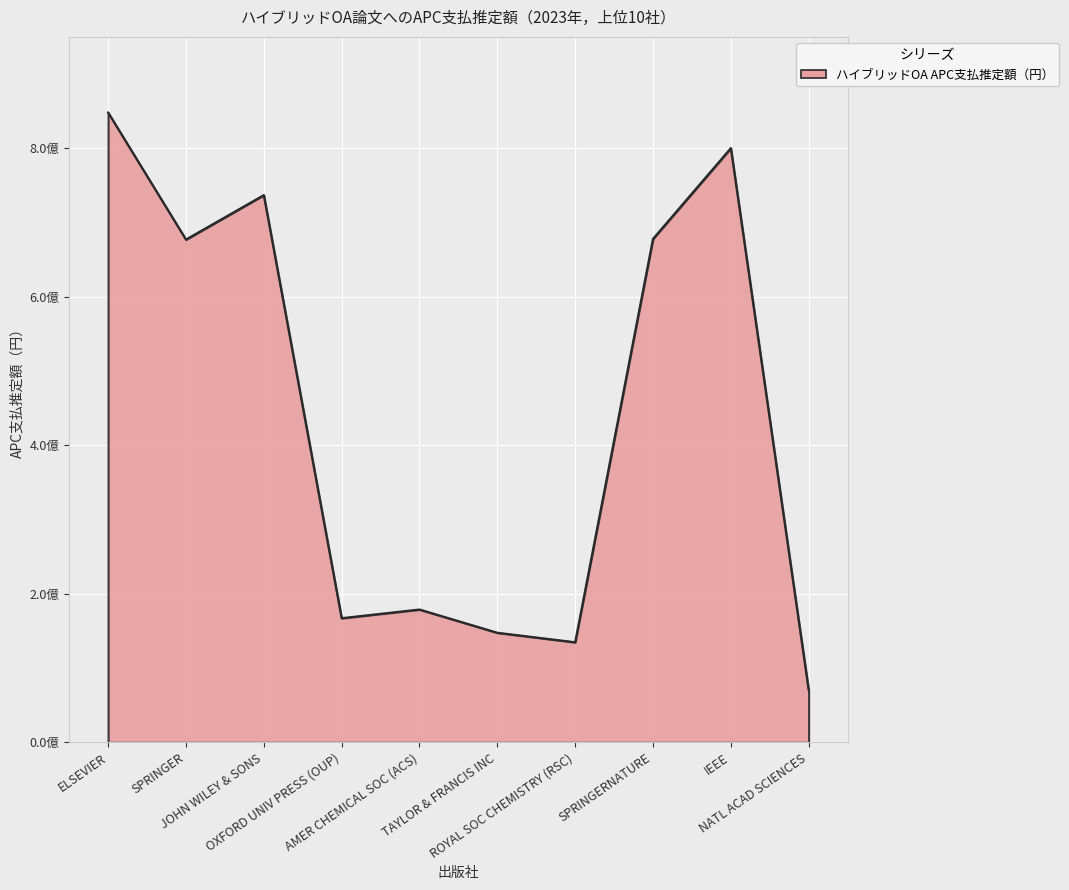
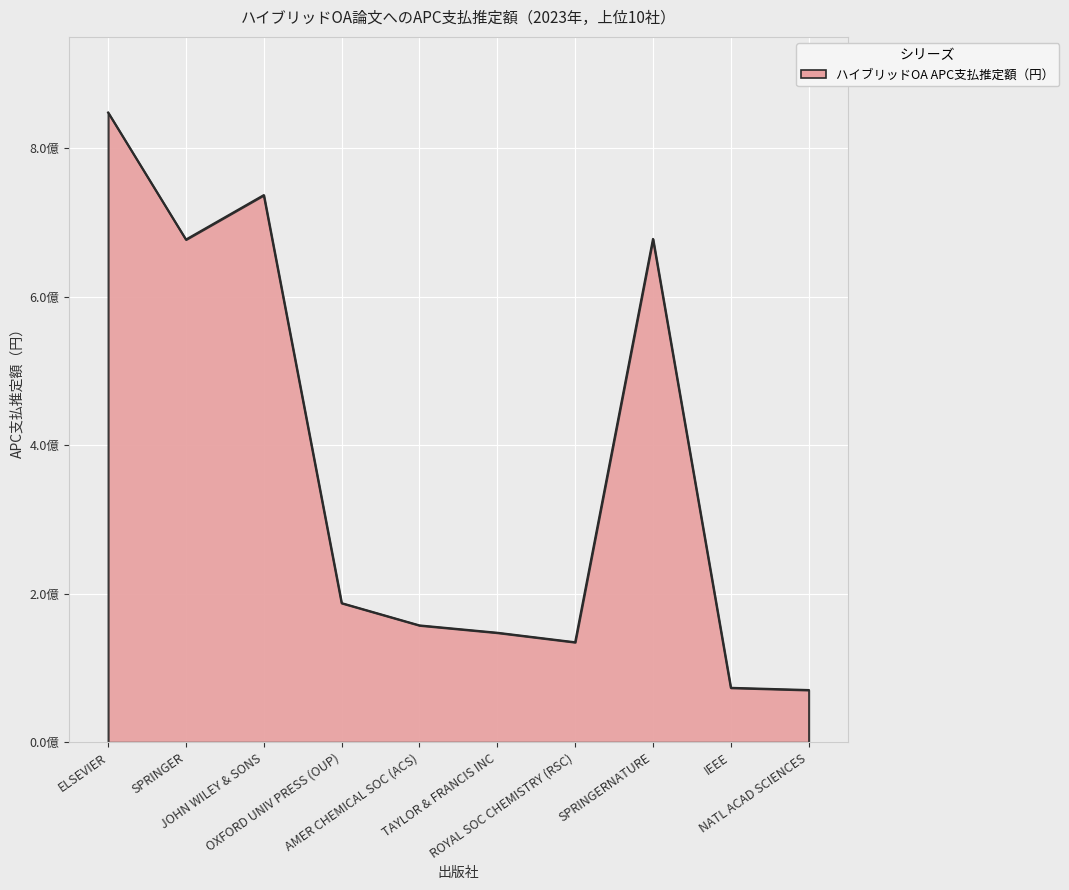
  {
    "ELSEVIER": "8.5億",
    "SPRINGER": "6.8億",
    "JOHN WILEY & SONS": "7.4億",
-   "OXFORD UNIV PRESS (OUP)": "1.7億",
-   "AMER CHEMICAL SOC (ACS)": "1.8億",
+   "OXFORD UNIV PRESS (OUP)": "1.9億",
+   "AMER CHEMICAL SOC (ACS)": "1.6億",
    "TAYLOR & FRANCIS INC": "1.5億",
    "ROYAL SOC CHEMISTRY (RSC)": "1.3億",
    "SPRINGERNATURE": "6.8億",
-   "IEEE": "8.0億",
+   "IEEE": "0.7億",
    "NATL ACAD SCIENCES": "0.7億"
  }
